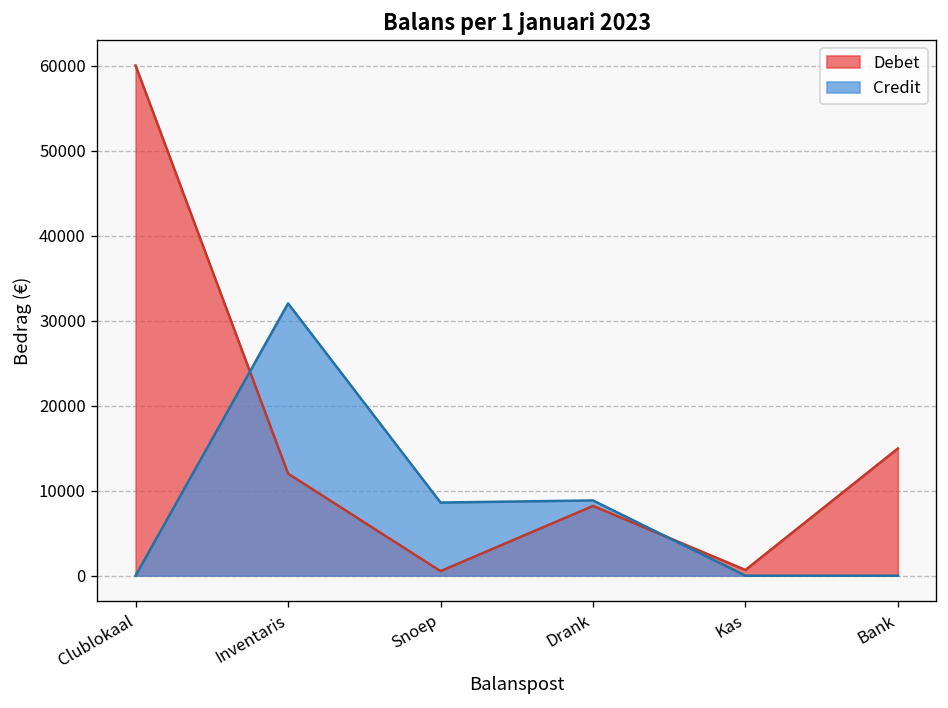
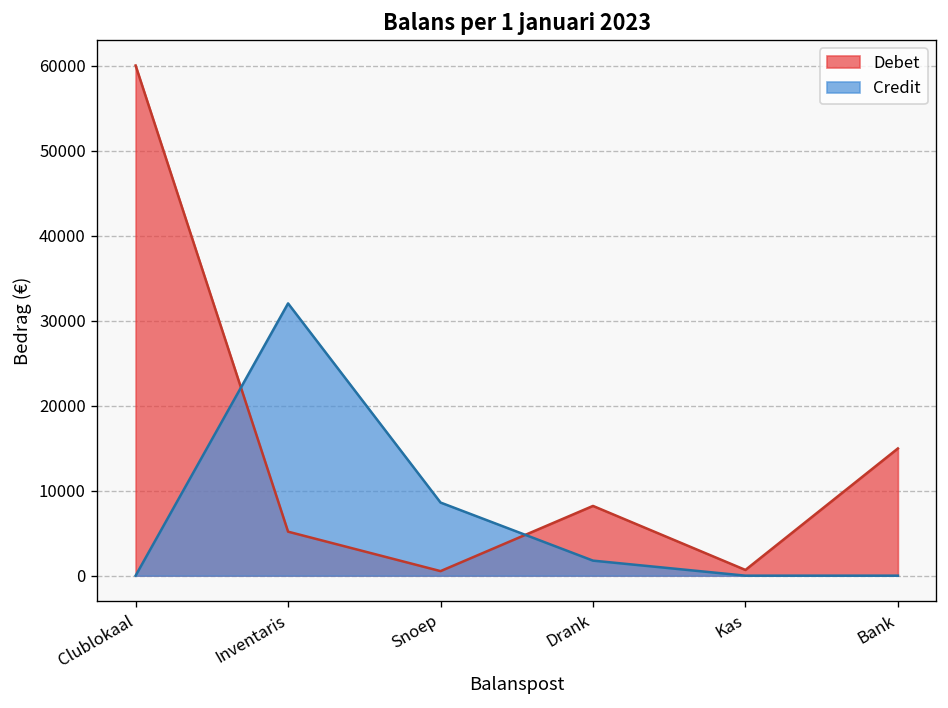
  {
    "Debet": {
      "Clublokaal": 60000,
-     "Inventaris": 12000,
+     "Inventaris": 5000,
      "Snoep": 1000,
      "Drank": 8000,
      "Kas": 1000,
      "Bank": 15000
    },
    "Credit": {
      "Clublokaal": 0,
      "Inventaris": 32000,
      "Snoep": 9000,
-     "Drank": 9000,
+     "Drank": 2000,
      "Kas": 0,
      "Bank": 0
    }
  }
